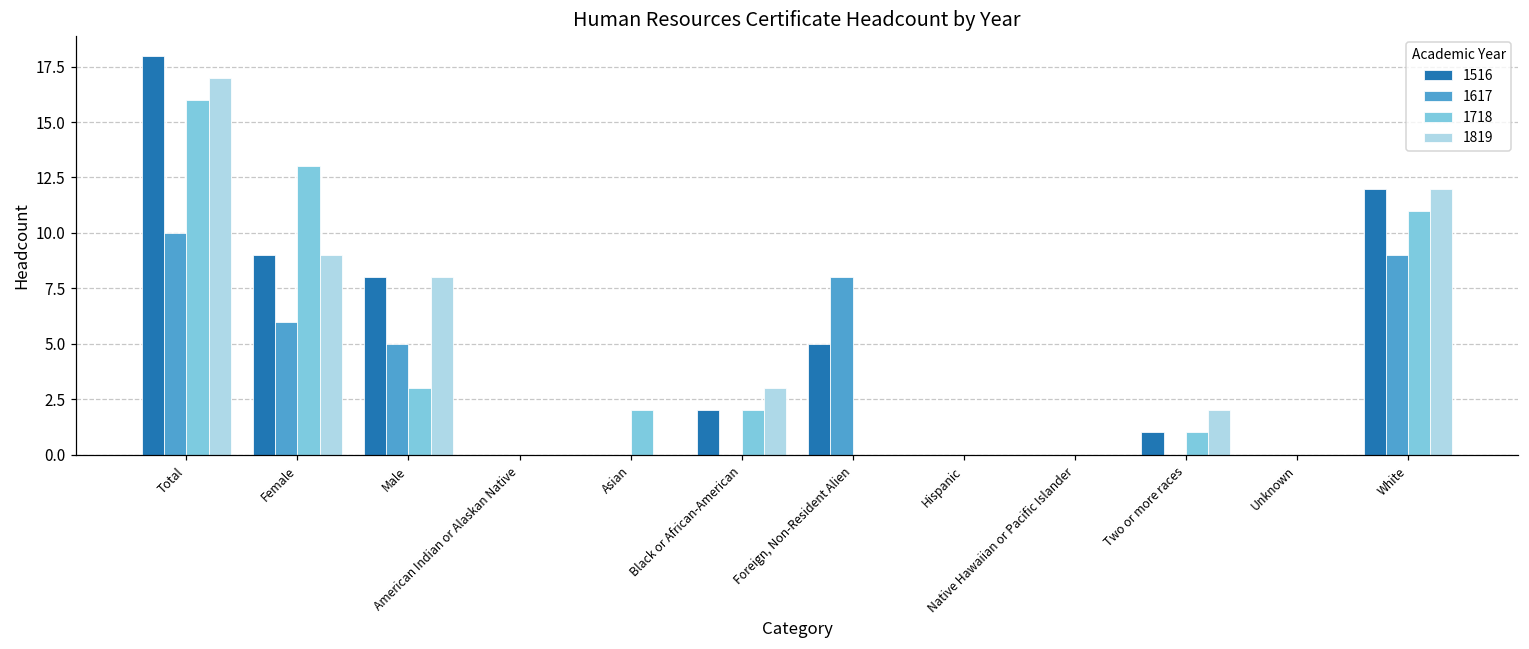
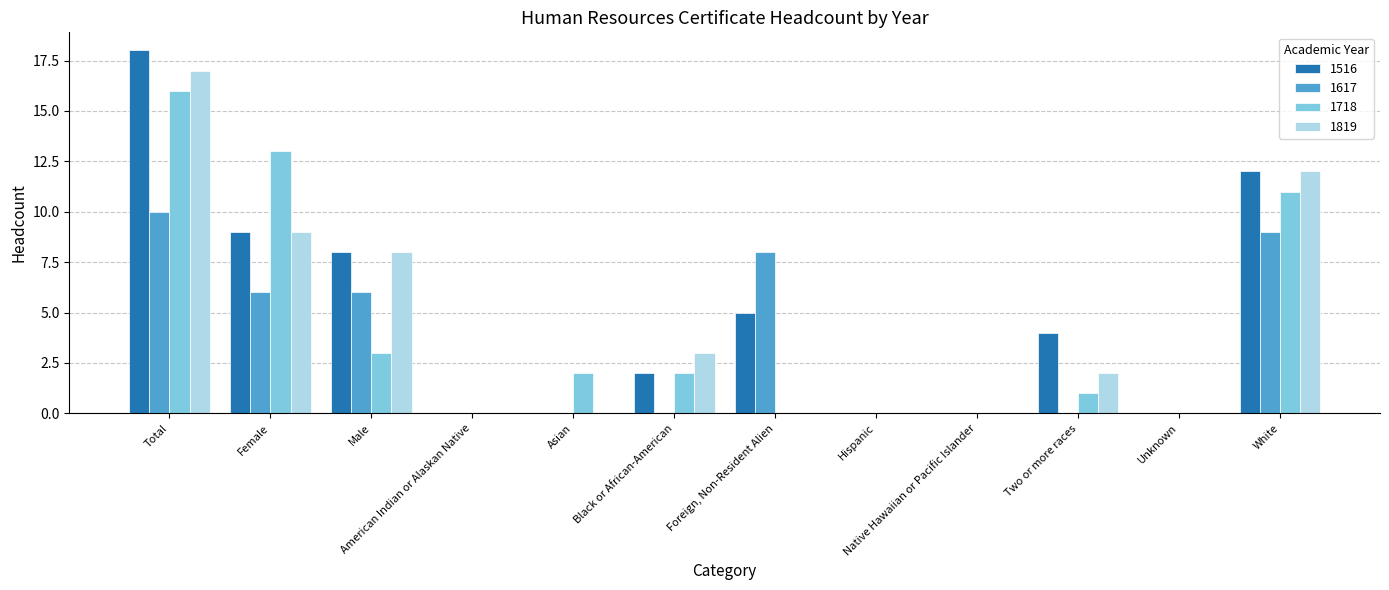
  {
    "1516": {
      "Total": 18,
      "Female": 9,
      "Male": 8,
      "American Indian or Alaskan Native": 0,
      "Asian": 0,
      "Black or African-American": 2,
      "Foreign, Non-Resident Alien": 5,
      "Hispanic": 0,
      "Native Hawaiian or Pacific Islander": 0,
-     "Two or more races": 1,
+     "Two or more races": 4,
      "Unknown": 0,
      "White": 12
    },
    "1617": {
      "Total": 10,
      "Female": 6,
-     "Male": 5,
+     "Male": 6,
      "American Indian or Alaskan Native": 0,
      "Asian": 0,
      "Black or African-American": 0,
      "Foreign, Non-Resident Alien": 8,
      "Hispanic": 0,
      "Native Hawaiian or Pacific Islander": 0,
      "Two or more races": 0,
      "Unknown": 0,
      "White": 9
    }
  }
